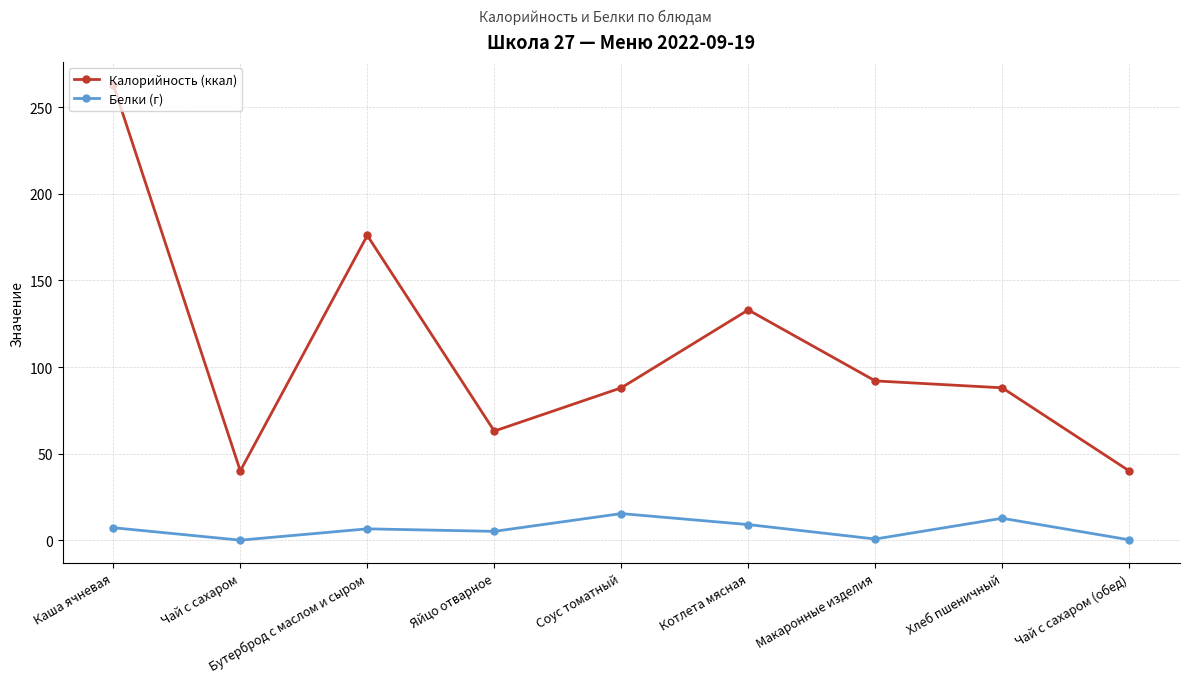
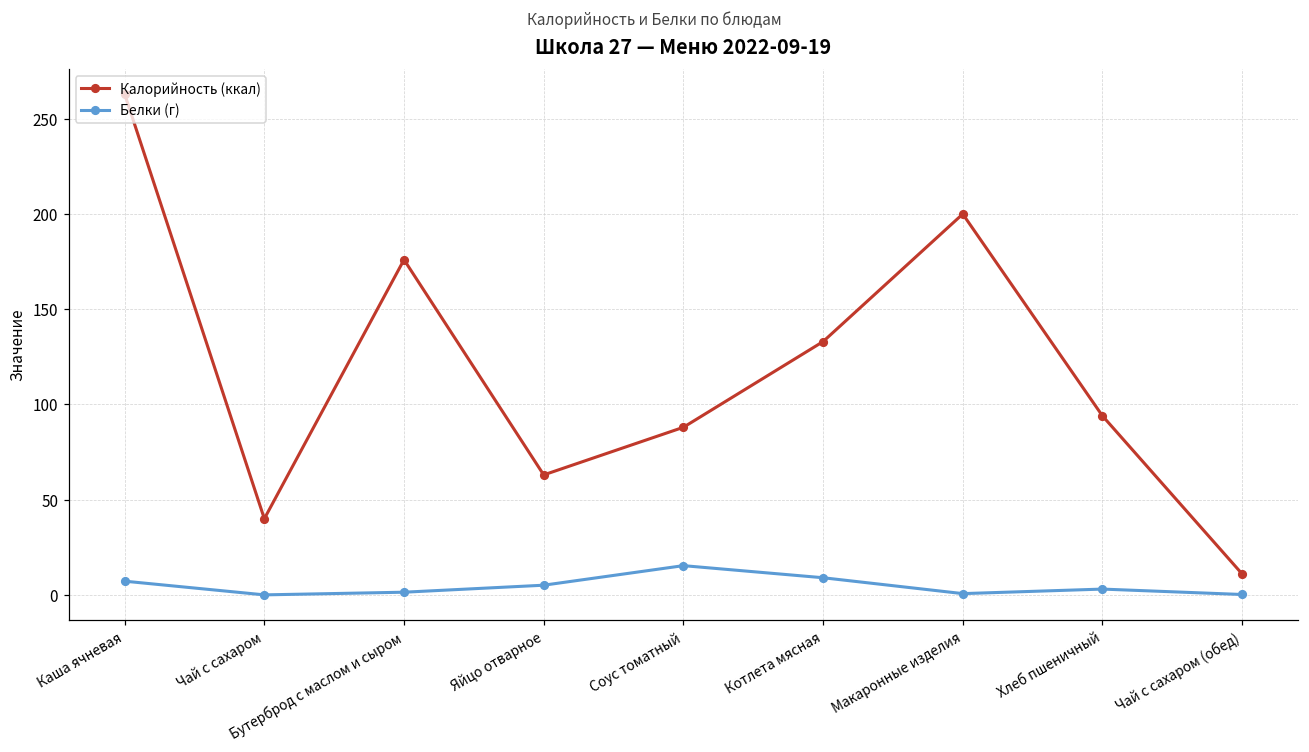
  {
    "Калорийность (ккал)": {
      "Чай с сахаром": 40,
      "Бутерброд с маслом и сыром": 176,
      "Яйцо отварное": 63,
      "Соус томатный": 88,
      "Котлета мясная": 133,
-     "Макаронные изделия": 92,
-     "Хлеб пшеничный": 88,
-     "Чай с сахаром (обед)": 40
+     "Макаронные изделия": 200,
+     "Хлеб пшеничный": 94,
+     "Чай с сахаром (обед)": 11
    },
    "Белки (г)": {
      "Каша ячневая": 7,
      "Чай с сахаром": 0,
-     "Бутерброд с маслом и сыром": 7,
+     "Бутерброд с маслом и сыром": 1,
      "Яйцо отварное": 5,
      "Соус томатный": 15,
      "Котлета мясная": 9,
      "Макаронные изделия": 1,
-     "Хлеб пшеничный": 13,
+     "Хлеб пшеничный": 3,
      "Чай с сахаром (обед)": 0
    }
  }
